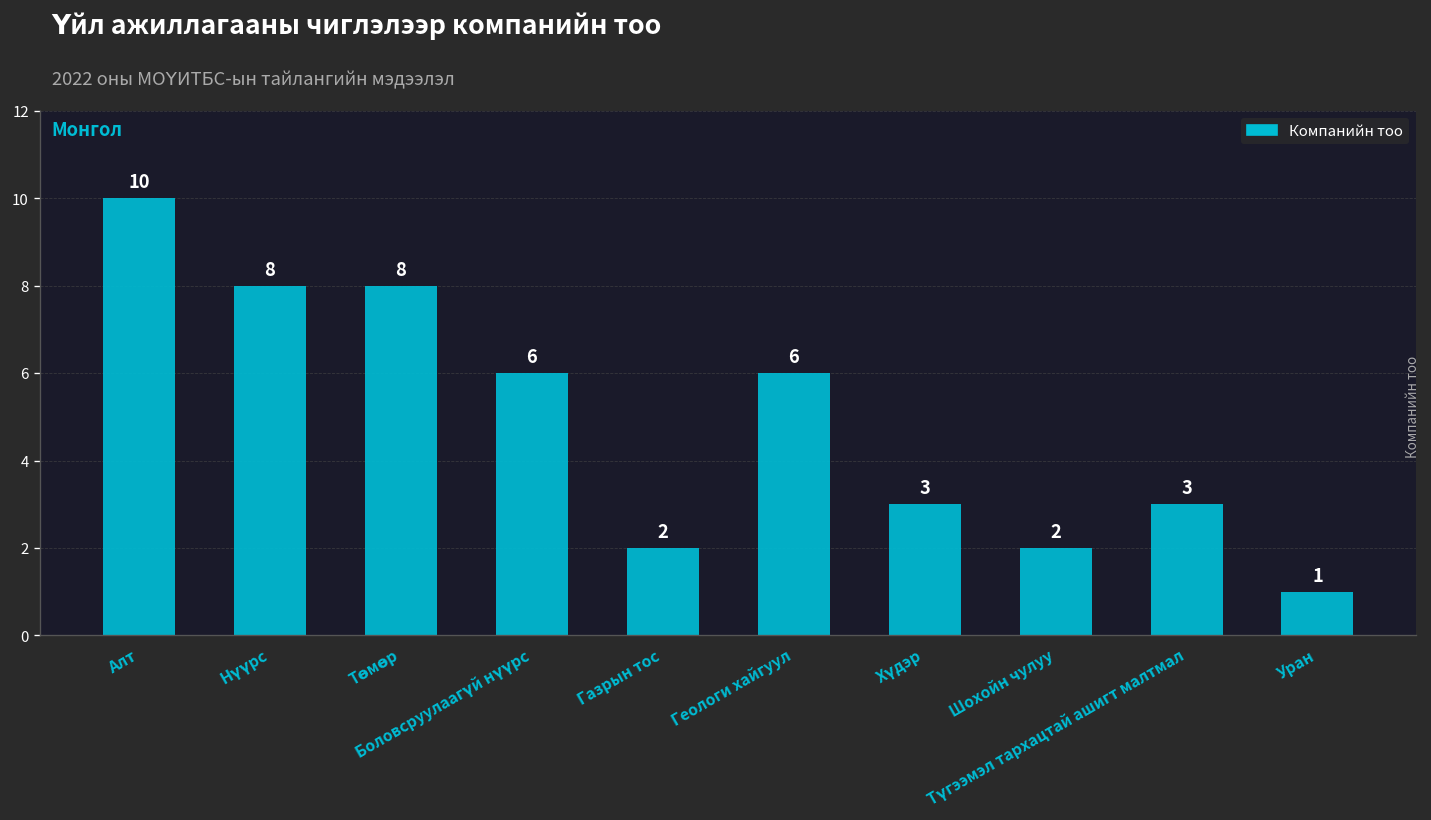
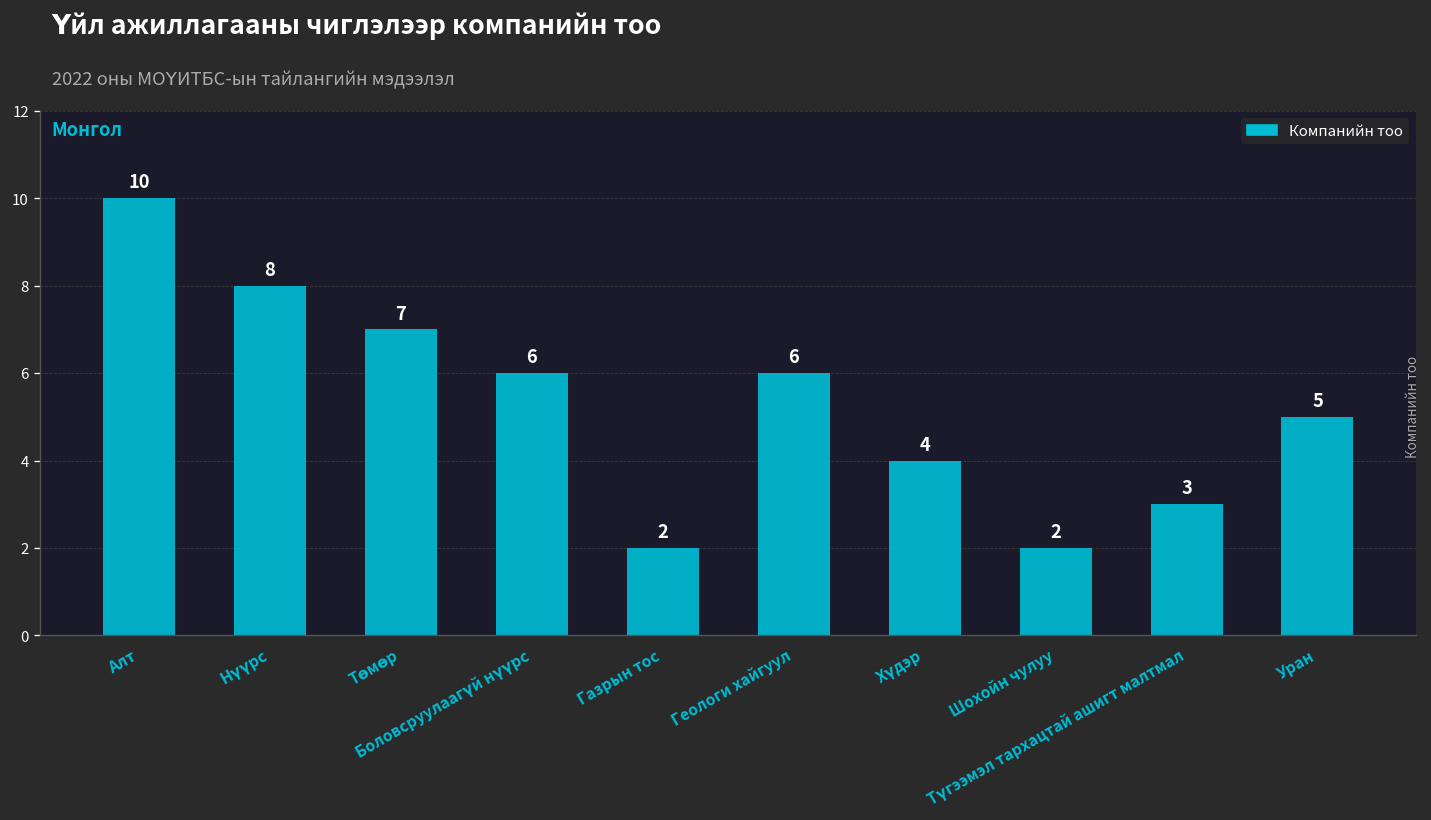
  {
    "Алт": 10,
    "Нүүрс": 8,
-   "Төмөр": 8,
+   "Төмөр": 7,
    "Боловсруулаагүй нүүрс": 6,
    "Газрын тос": 2,
    "Геологи хайгуул": 6,
-   "Хүдэр": 3,
+   "Хүдэр": 4,
    "Шохойн чулуу": 2,
    "Түгээмэл тархацтай ашигт малтмал": 3,
-   "Уран": 1
+   "Уран": 5
  }
